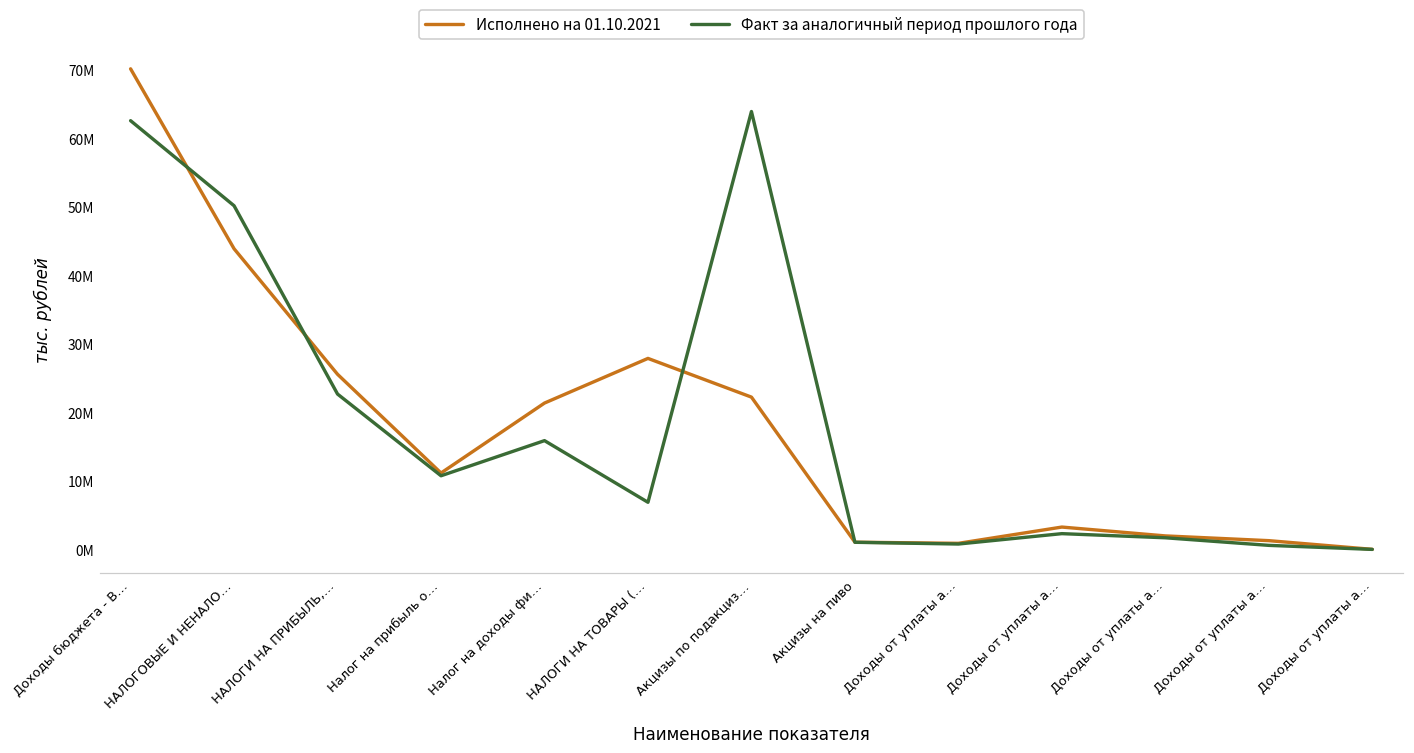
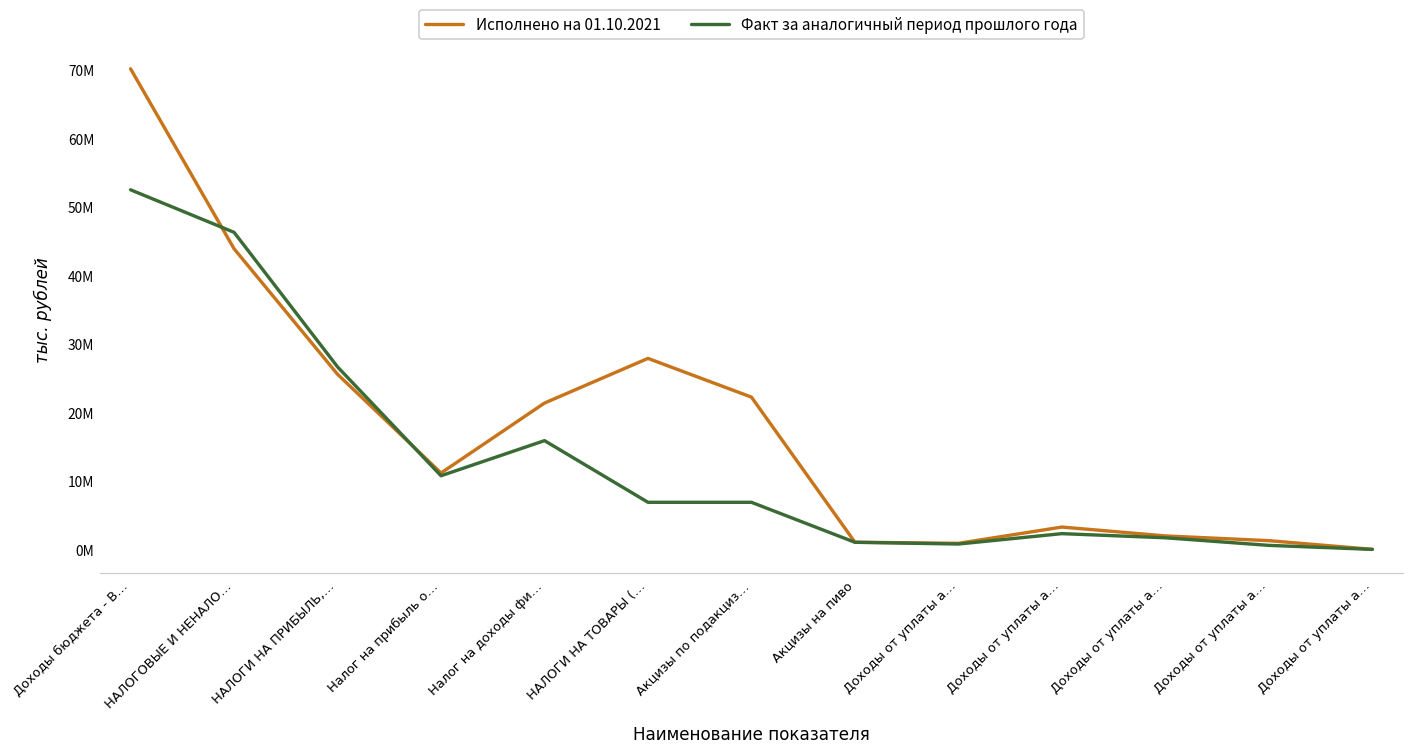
  {
    "Исполнено на 01.10.2021": {
      "Доходы бюджета - В…": 70000000,
      "НАЛОГОВЫЕ И НЕНАЛО…": 44000000,
      "НАЛОГИ НА ПРИБЫЛЬ,…": 26000000,
      "Налог на доходы фи…": 21000000,
      "НАЛОГИ НА ТОВАРЫ (…": 28000000,
      "Акцизы по подакциз…": 22000000
    },
    "Факт за аналогичный период прошлого года": {
-     "Доходы бюджета - В…": 63000000,
-     "НАЛОГОВЫЕ И НЕНАЛО…": 50000000,
-     "НАЛОГИ НА ПРИБЫЛЬ,…": 23000000,
+     "Доходы бюджета - В…": 53000000,
+     "НАЛОГОВЫЕ И НЕНАЛО…": 46000000,
+     "НАЛОГИ НА ПРИБЫЛЬ,…": 27000000,
      "Налог на доходы фи…": 16000000,
      "НАЛОГИ НА ТОВАРЫ (…": 7000000,
-     "Акцизы по подакциз…": 64000000
+     "Акцизы по подакциз…": 7000000
    }
  }
